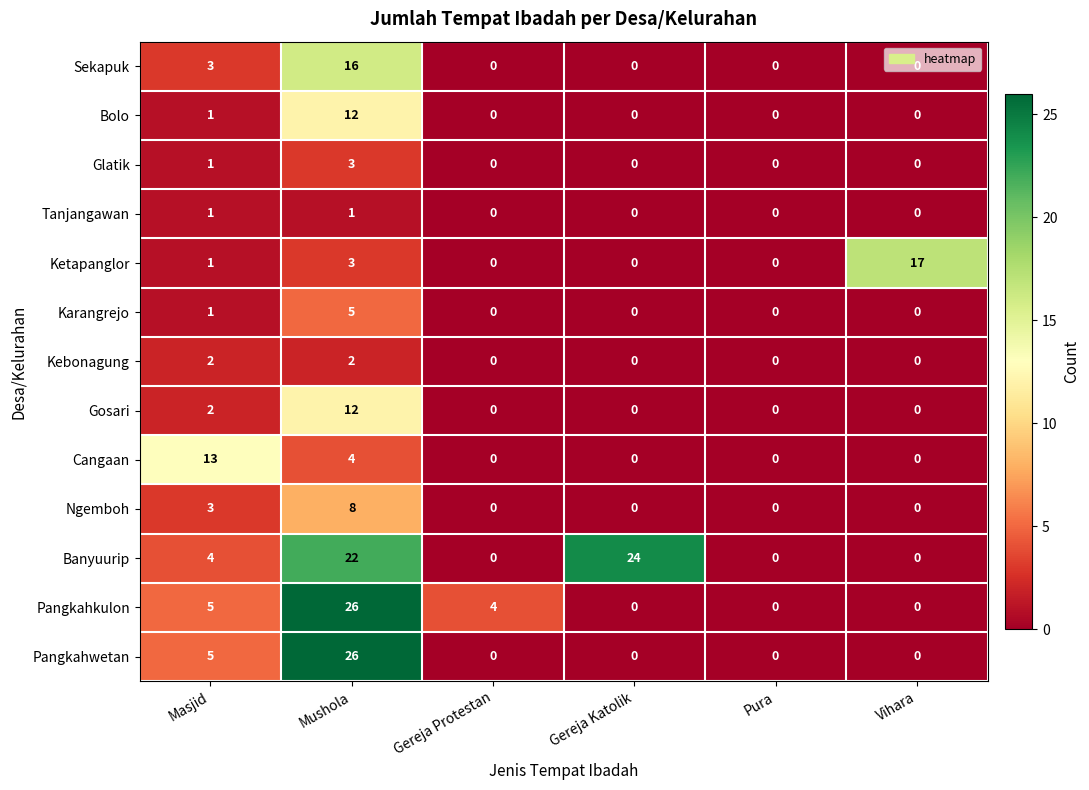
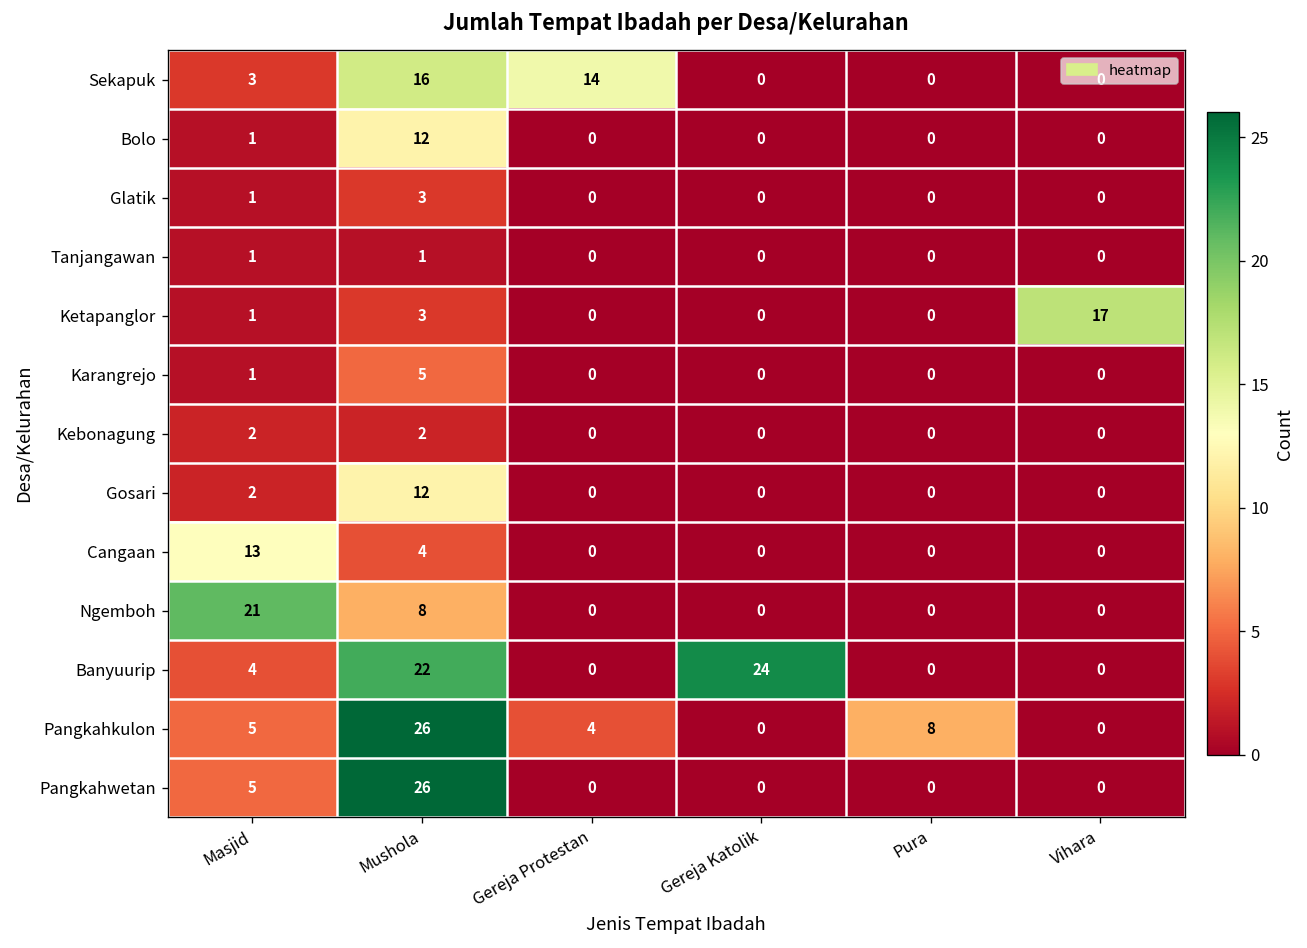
  {
    "Sekapuk": {
      "Masjid": 3,
      "Mushola": 16,
-     "Gereja Protestan": 0,
+     "Gereja Protestan": 14,
      "Gereja Katolik": 0,
      "Pura": 0
    },
    "Bolo": {
      "Masjid": 1,
      "Mushola": 12,
      "Gereja Protestan": 0,
      "Gereja Katolik": 0,
      "Pura": 0,
      "Vihara": 0
    },
    "Glatik": {
      "Masjid": 1,
      "Mushola": 3,
      "Gereja Protestan": 0,
      "Gereja Katolik": 0,
      "Pura": 0,
      "Vihara": 0
    },
    "Tanjangawan": {
      "Masjid": 1,
      "Mushola": 1,
      "Gereja Protestan": 0,
      "Gereja Katolik": 0,
      "Pura": 0,
      "Vihara": 0
    },
    "Ketapanglor": {
      "Masjid": 1,
      "Mushola": 3,
      "Gereja Protestan": 0,
      "Gereja Katolik": 0,
      "Pura": 0,
      "Vihara": 17
    },
    "Karangrejo": {
      "Masjid": 1,
      "Mushola": 5,
      "Gereja Protestan": 0,
      "Gereja Katolik": 0,
      "Pura": 0,
      "Vihara": 0
    },
    "Kebonagung": {
      "Masjid": 2,
      "Mushola": 2,
      "Gereja Protestan": 0,
      "Gereja Katolik": 0,
      "Pura": 0,
      "Vihara": 0
    },
    "Gosari": {
      "Masjid": 2,
      "Mushola": 12,
      "Gereja Protestan": 0,
      "Gereja Katolik": 0,
      "Pura": 0,
      "Vihara": 0
    },
    "Cangaan": {
      "Masjid": 13,
      "Mushola": 4,
      "Gereja Protestan": 0,
      "Gereja Katolik": 0,
      "Pura": 0,
      "Vihara": 0
    },
    "Ngemboh": {
-     "Masjid": 3,
+     "Masjid": 21,
      "Mushola": 8,
      "Gereja Protestan": 0,
      "Gereja Katolik": 0,
      "Pura": 0,
      "Vihara": 0
    },
    "Banyuurip": {
      "Masjid": 4,
      "Mushola": 22,
      "Gereja Protestan": 0,
      "Gereja Katolik": 24,
      "Pura": 0,
      "Vihara": 0
    },
    "Pangkahkulon": {
      "Masjid": 5,
      "Mushola": 26,
      "Gereja Protestan": 4,
      "Gereja Katolik": 0,
-     "Pura": 0,
+     "Pura": 8,
      "Vihara": 0
    },
    "Pangkahwetan": {
      "Masjid": 5,
      "Mushola": 26,
      "Gereja Protestan": 0,
      "Gereja Katolik": 0,
      "Pura": 0,
      "Vihara": 0
    }
  }
